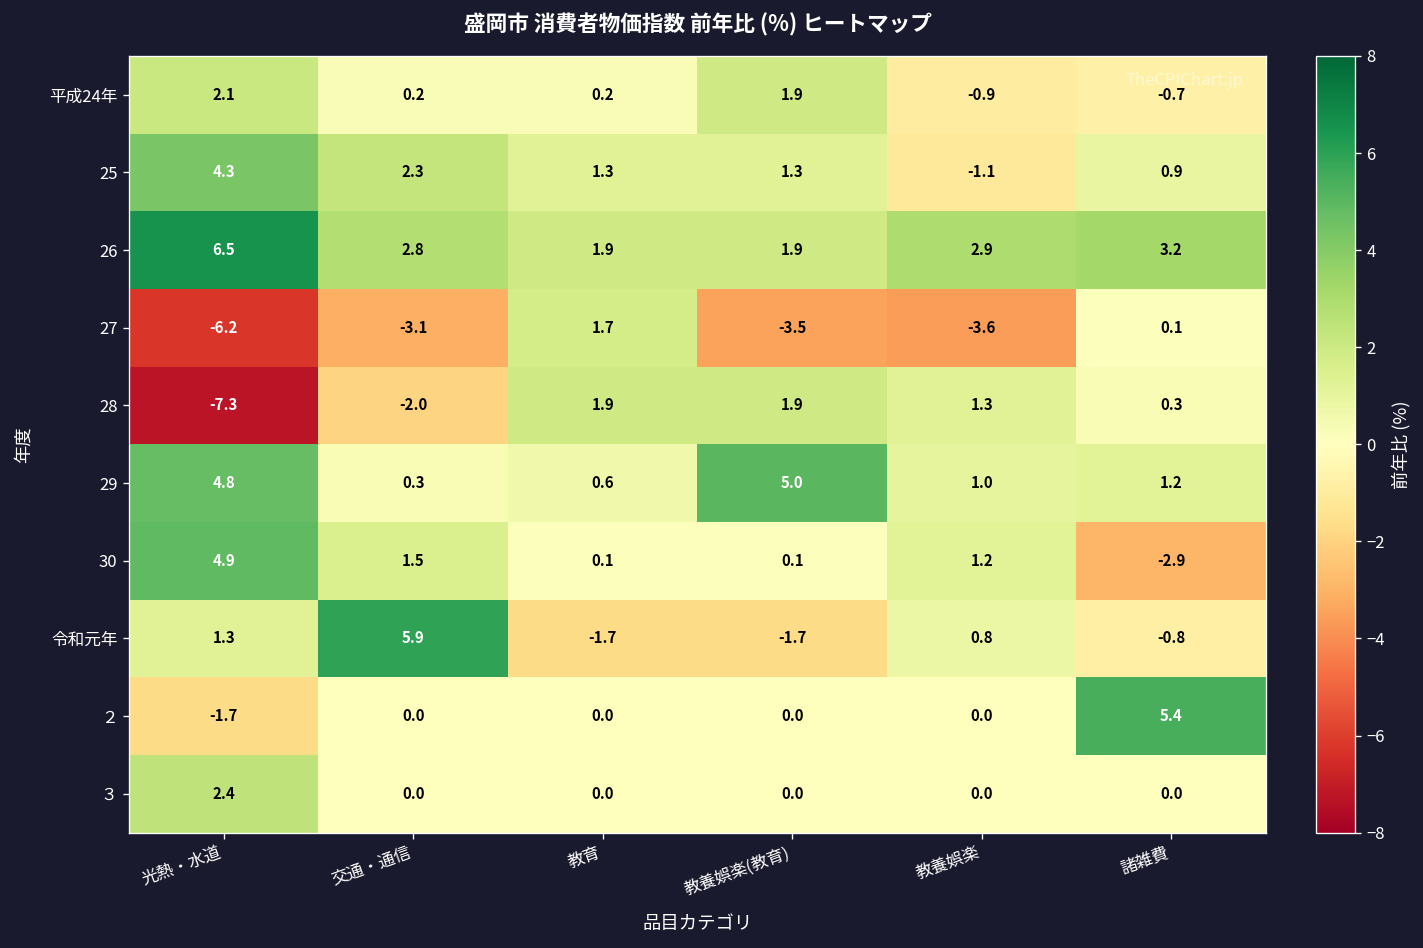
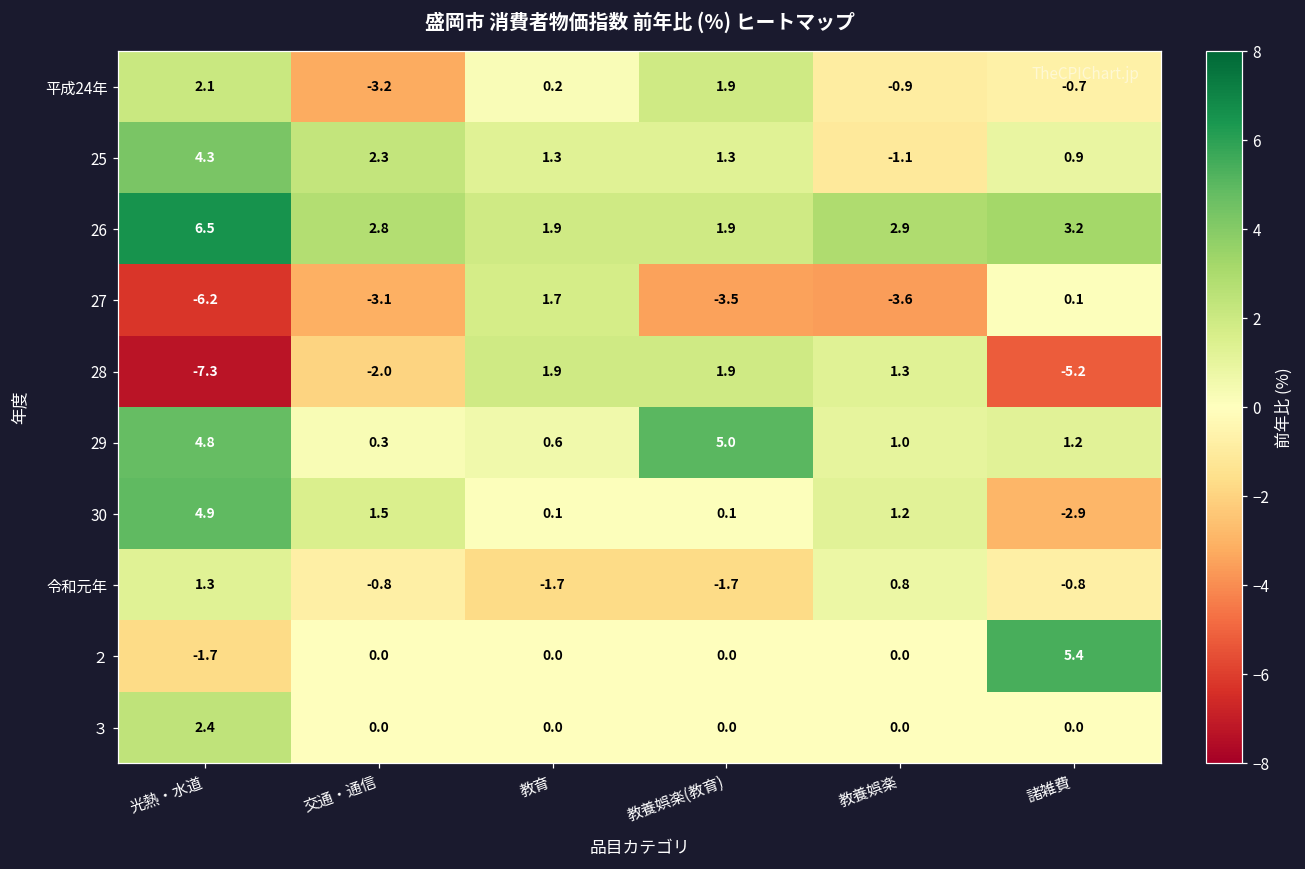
  {
    "平成24年": {
      "光熱・水道": 2.1,
-     "交通・通信": 0.2,
+     "交通・通信": -3.2,
      "教育": 0.2,
      "教養娯楽(教育)": 1.9,
      "教養娯楽": -0.9
    },
    "25": {
      "光熱・水道": 4.3,
      "交通・通信": 2.3,
      "教育": 1.3,
      "教養娯楽(教育)": 1.3,
      "教養娯楽": -1.1,
      "諸雑費": 0.9
    },
    "26": {
      "光熱・水道": 6.5,
      "交通・通信": 2.8,
      "教育": 1.9,
      "教養娯楽(教育)": 1.9,
      "教養娯楽": 2.9,
      "諸雑費": 3.2
    },
    "27": {
      "光熱・水道": -6.2,
      "交通・通信": -3.1,
      "教育": 1.7,
      "教養娯楽(教育)": -3.5,
      "教養娯楽": -3.6,
      "諸雑費": 0.1
    },
    "28": {
      "光熱・水道": -7.3,
      "交通・通信": -2.0,
      "教育": 1.9,
      "教養娯楽(教育)": 1.9,
      "教養娯楽": 1.3,
-     "諸雑費": 0.3
+     "諸雑費": -5.2
    },
    "29": {
      "光熱・水道": 4.8,
      "交通・通信": 0.3,
      "教育": 0.6,
      "教養娯楽(教育)": 5.0,
      "教養娯楽": 1.0,
      "諸雑費": 1.2
    },
    "30": {
      "光熱・水道": 4.9,
      "交通・通信": 1.5,
      "教育": 0.1,
      "教養娯楽(教育)": 0.1,
      "教養娯楽": 1.2,
      "諸雑費": -2.9
    },
    "令和元年": {
      "光熱・水道": 1.3,
-     "交通・通信": 5.9,
+     "交通・通信": -0.8,
      "教育": -1.7,
      "教養娯楽(教育)": -1.7,
      "教養娯楽": 0.8,
      "諸雑費": -0.8
    },
    "２": {
      "光熱・水道": -1.7,
      "交通・通信": 0.0,
      "教育": 0.0,
      "教養娯楽(教育)": 0.0,
      "教養娯楽": 0.0,
      "諸雑費": 5.4
    },
    "３": {
      "光熱・水道": 2.4,
      "交通・通信": 0.0,
      "教育": 0.0,
      "教養娯楽(教育)": 0.0,
      "教養娯楽": 0.0,
      "諸雑費": 0.0
    }
  }
